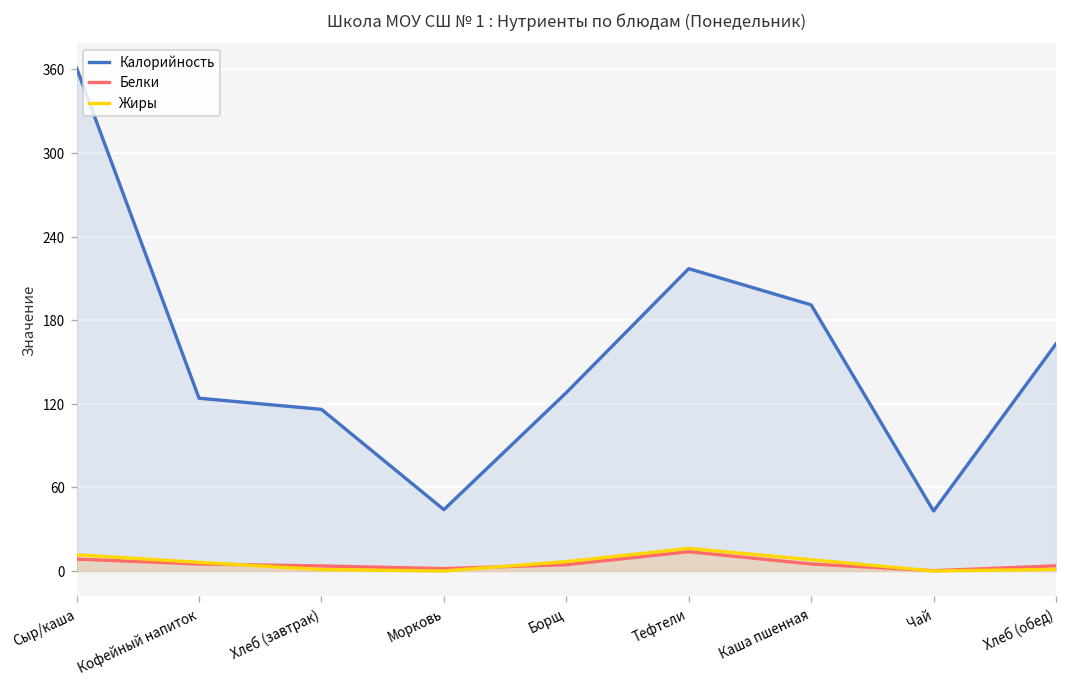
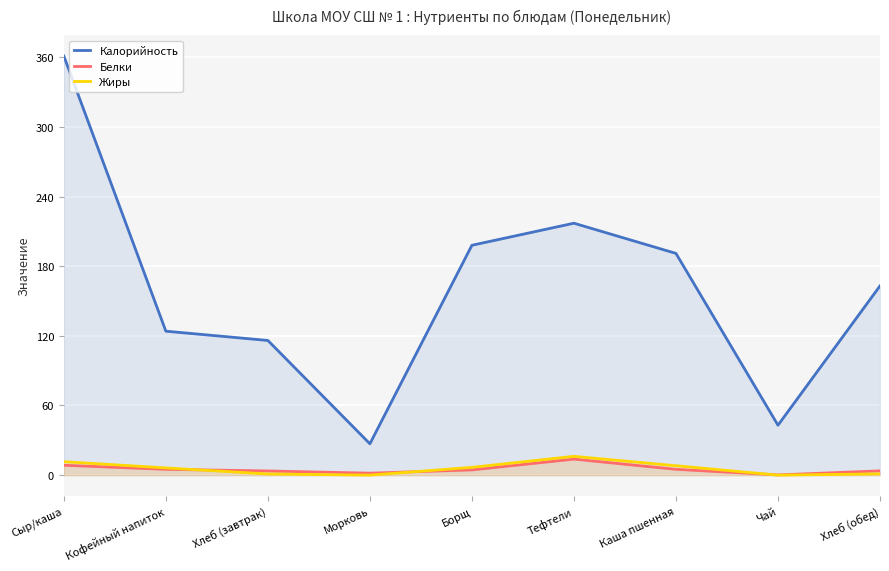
  {
    "Калорийность": {
      "Сыр/каша": 361,
      "Кофейный напиток": 124,
      "Хлеб (завтрак)": 116,
-     "Морковь": 44,
-     "Борщ": 128,
+     "Морковь": 27,
+     "Борщ": 198,
      "Тефтели": 217,
      "Каша пшенная": 191,
      "Чай": 43,
      "Хлеб (обед)": 163
    },
    "Белки": {
      "Сыр/каша": 9,
      "Хлеб (завтрак)": 4,
      "Тефтели": 14,
      "Каша пшенная": 5,
      "Хлеб (обед)": 4
    },
    "Жиры": {
      "Сыр/каша": 12,
      "Хлеб (завтрак)": 1,
      "Тефтели": 16,
      "Каша пшенная": 8,
      "Хлеб (обед)": 1
    }
  }
